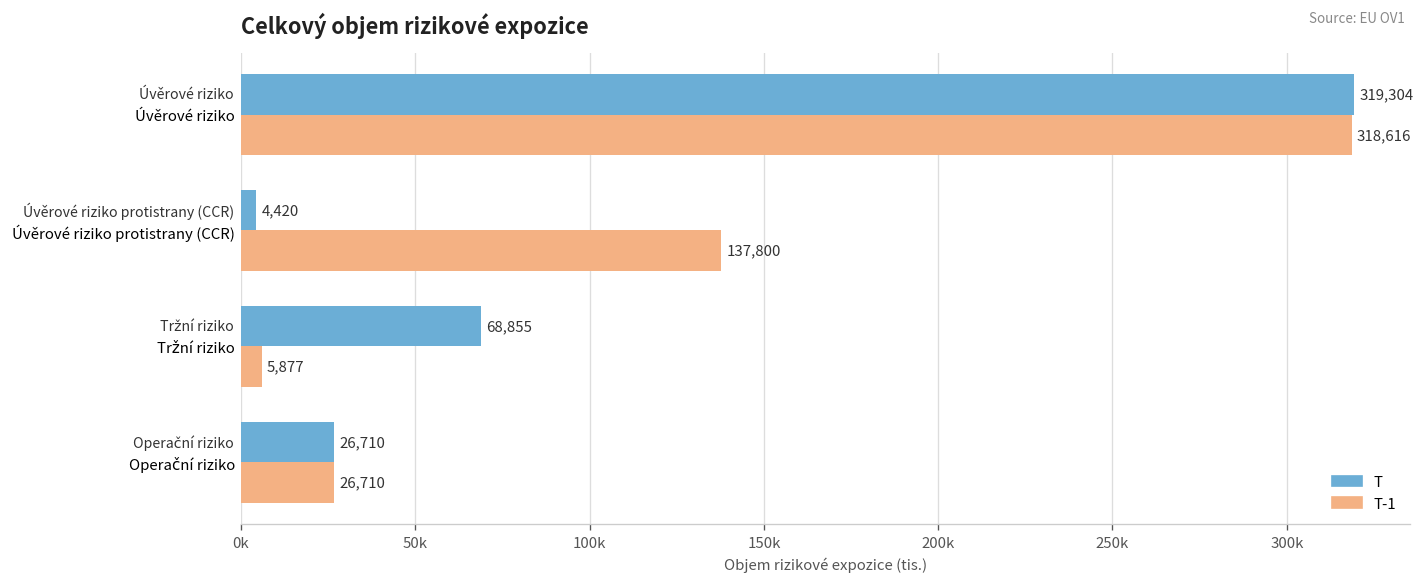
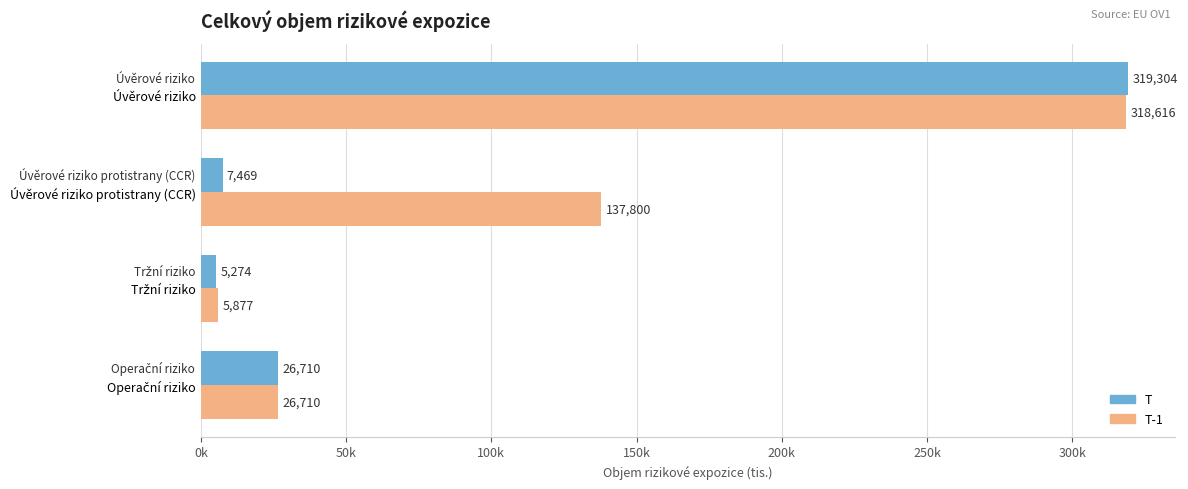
  {
    "T-1": {
      "Úvěrové riziko": "318,616",
      "Úvěrové riziko protistrany (CCR)": "137,800",
      "Tržní riziko": "5,877",
      "Operační riziko": "26,710"
    },
    "T": {
      "Úvěrové riziko": "319,304",
-     "Úvěrové riziko protistrany (CCR)": "4,420",
-     "Tržní riziko": "68,855",
+     "Úvěrové riziko protistrany (CCR)": "7,469",
+     "Tržní riziko": "5,274",
      "Operační riziko": "26,710"
    }
  }
